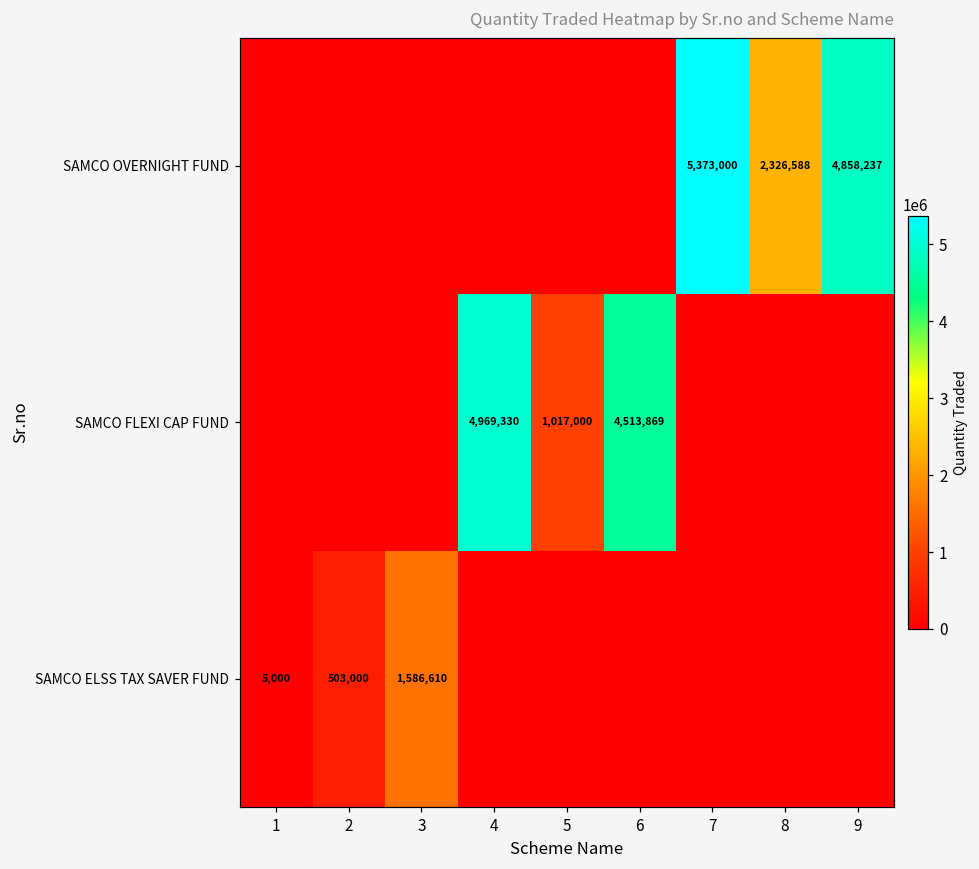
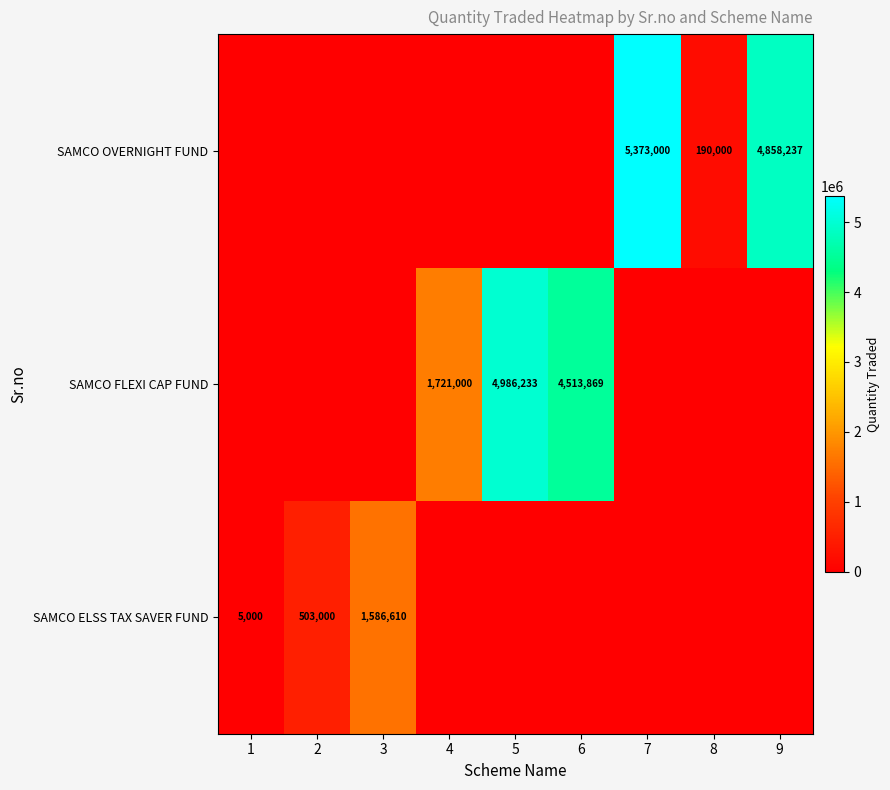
  {
    "SAMCO OVERNIGHT FUND": {
      "7": "5,373,000",
-     "8": "2,326,588",
+     "8": "190,000",
      "9": "4,858,237"
    },
    "SAMCO FLEXI CAP FUND": {
-     "4": "4,969,330",
-     "5": "1,017,000",
+     "4": "1,721,000",
+     "5": "4,986,233",
      "6": "4,513,869"
    },
    "SAMCO ELSS TAX SAVER FUND": {
      "1": "5,000",
      "2": "503,000",
      "3": "1,586,610"
    }
  }
